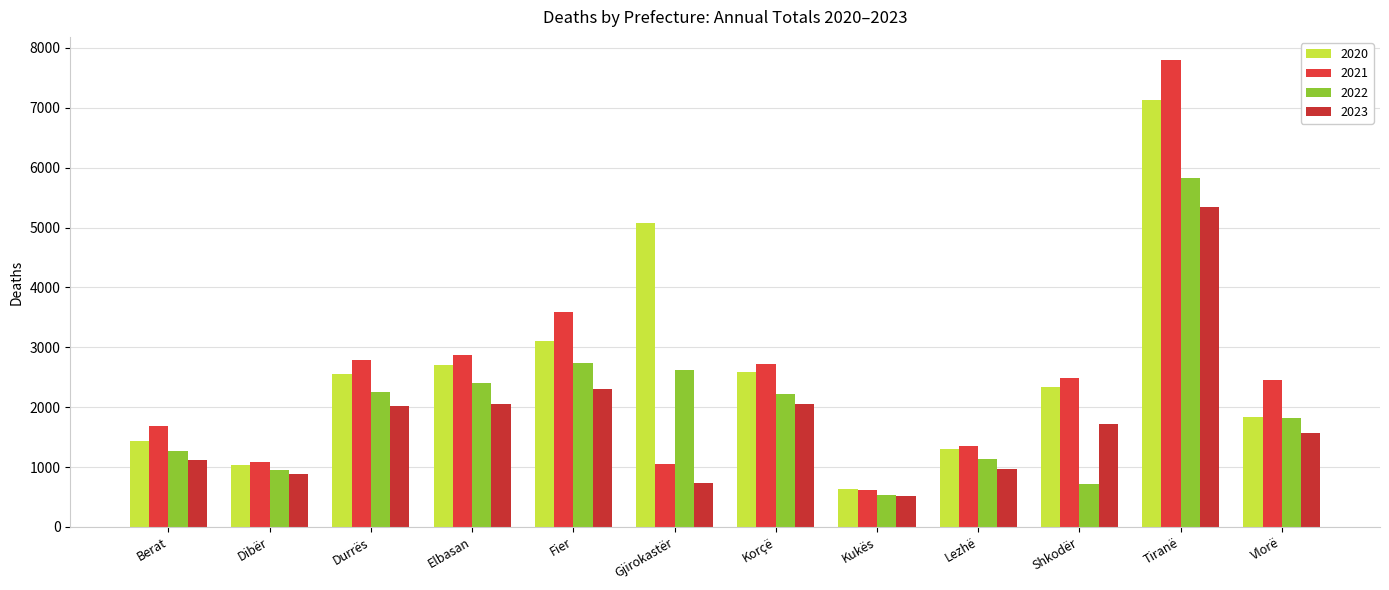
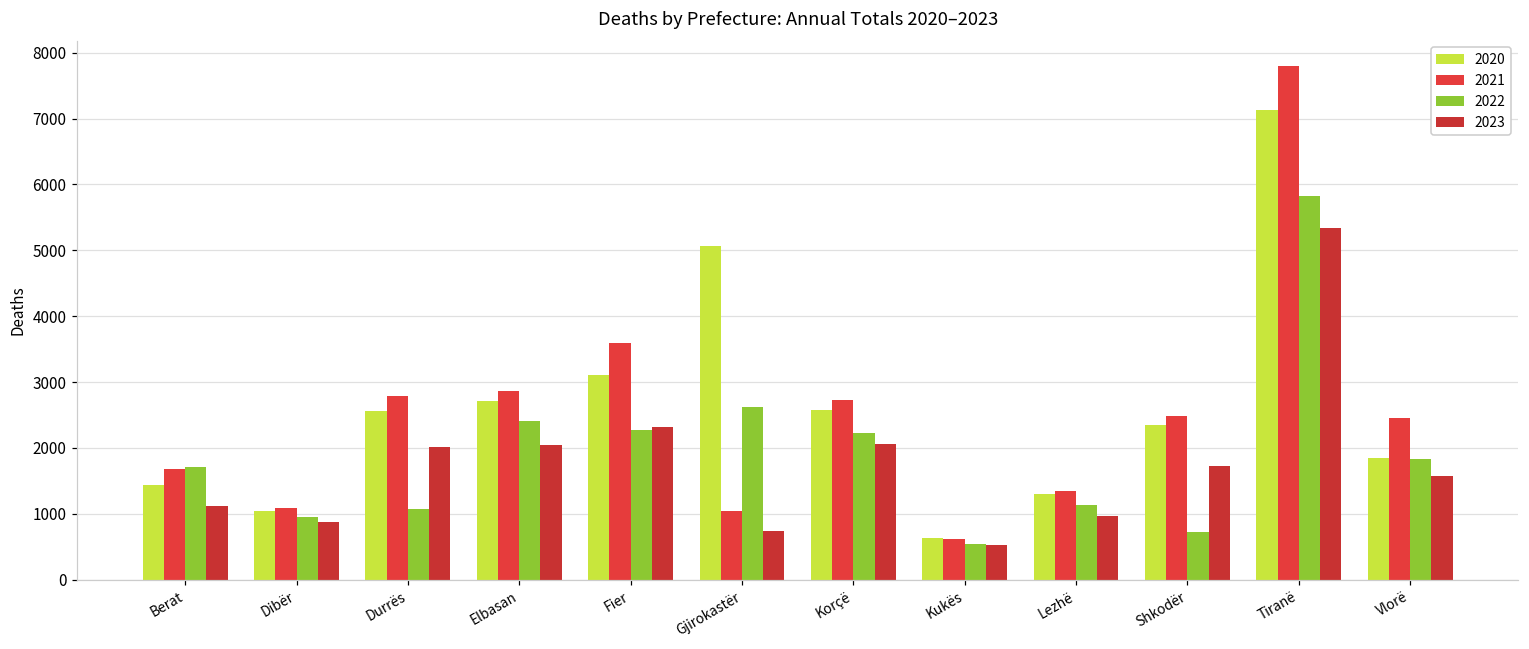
  {
    "2020": {
      "Berat": 1400,
      "Dibër": 1000,
      "Durrës": 2600,
      "Elbasan": 2700,
      "Fier": 3100,
      "Gjirokastër": 5100,
      "Korçë": 2600,
      "Kukës": 600,
      "Lezhë": 1300,
      "Shkodër": 2300,
      "Tiranë": 7100,
      "Vlorë": 1800
    },
    "2022": {
-     "Berat": 1300,
+     "Berat": 1700,
      "Dibër": 900,
-     "Durrës": 2300,
+     "Durrës": 1100,
      "Elbasan": 2400,
-     "Fier": 2700,
+     "Fier": 2300,
      "Gjirokastër": 2600,
      "Korçë": 2200,
      "Kukës": 500,
      "Lezhë": 1100,
      "Shkodër": 700,
      "Tiranë": 5800,
      "Vlorë": 1800
    }
  }
